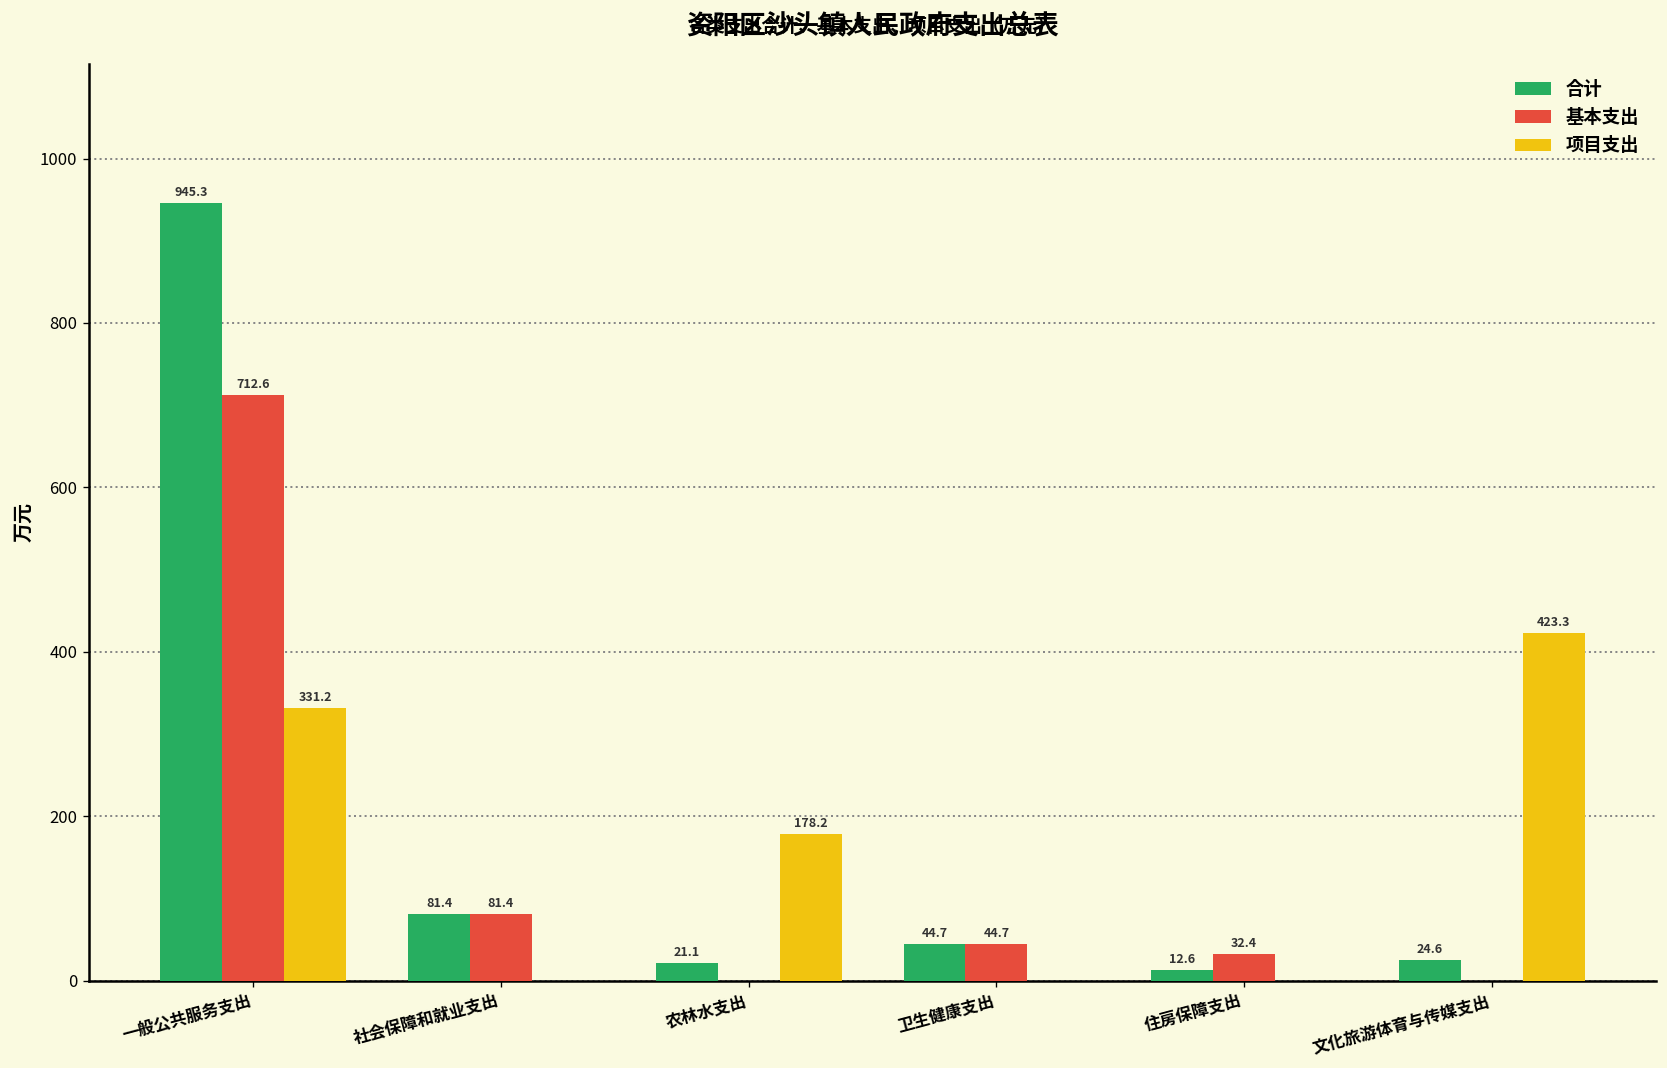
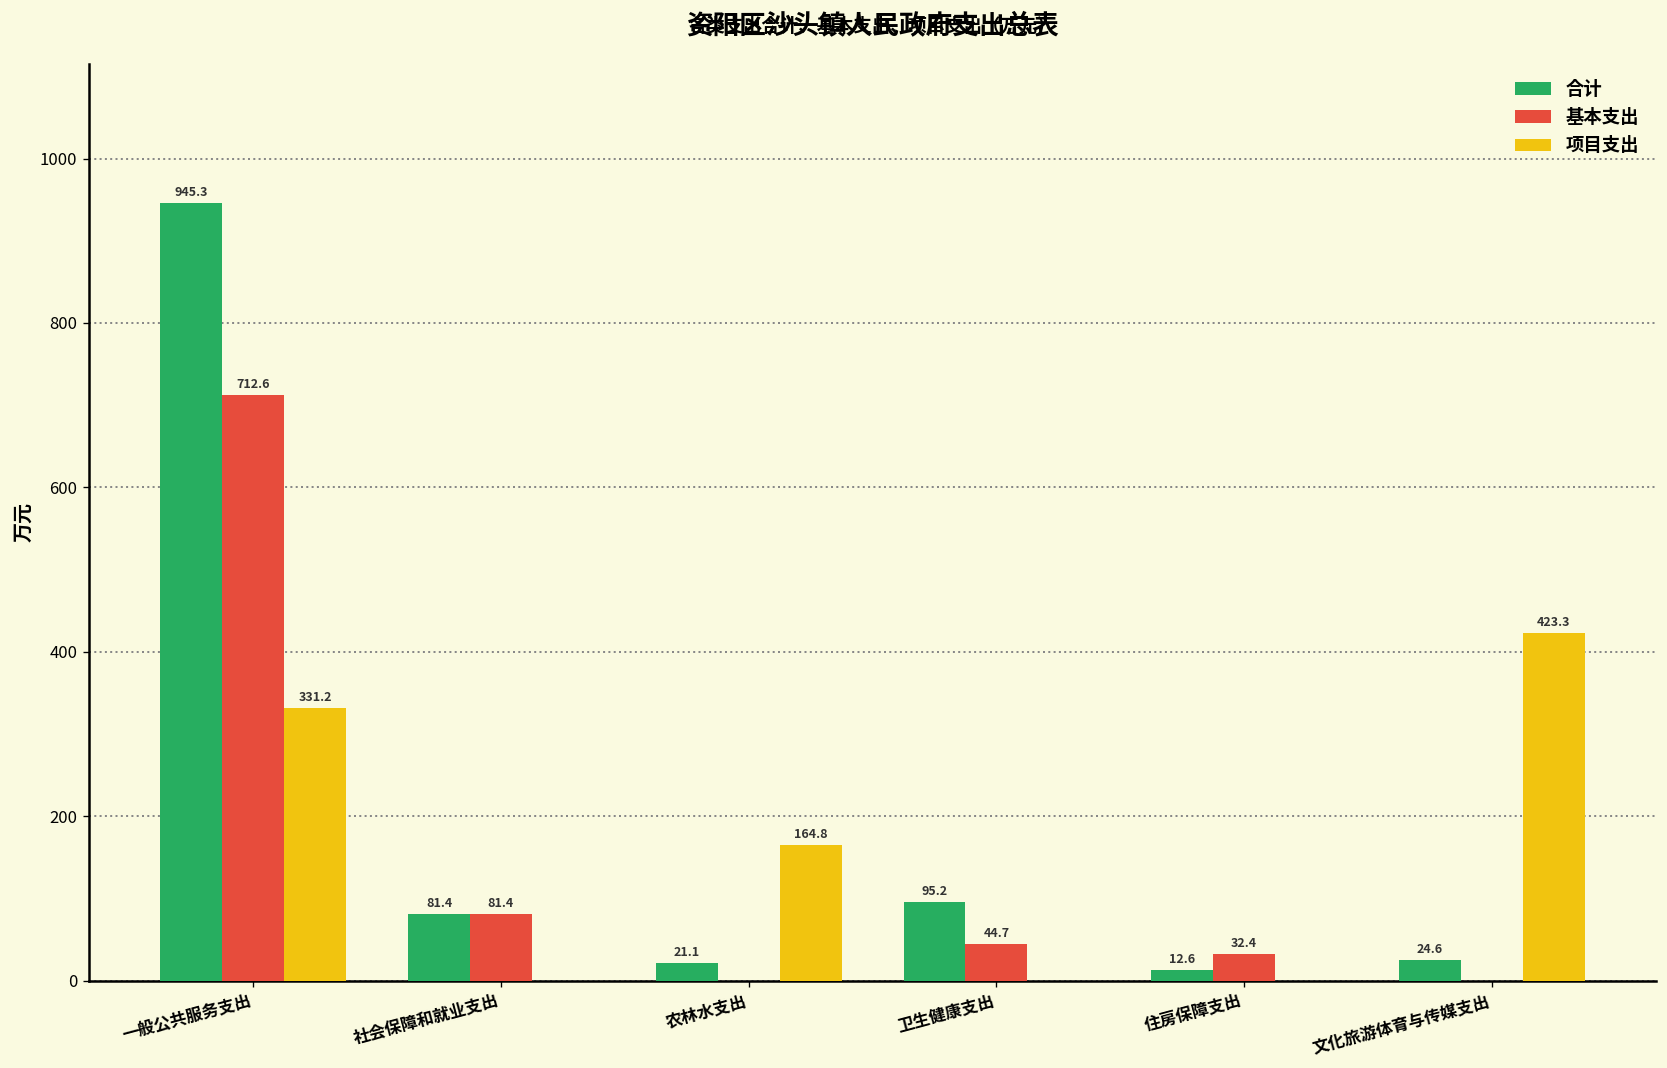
  {
    "合计": {
      "一般公共服务支出": 945.3,
      "社会保障和就业支出": 81.4,
      "农林水支出": 21.1,
-     "卫生健康支出": 44.7,
+     "卫生健康支出": 95.2,
      "住房保障支出": 12.6,
      "文化旅游体育与传媒支出": 24.6
    },
    "基本支出": {
      "一般公共服务支出": 712.6,
      "社会保障和就业支出": 81.4,
      "卫生健康支出": 44.7,
      "住房保障支出": 32.4
    },
    "项目支出": {
      "一般公共服务支出": 331.2,
-     "农林水支出": 178.2,
+     "农林水支出": 164.8,
      "文化旅游体育与传媒支出": 423.3
    }
  }
